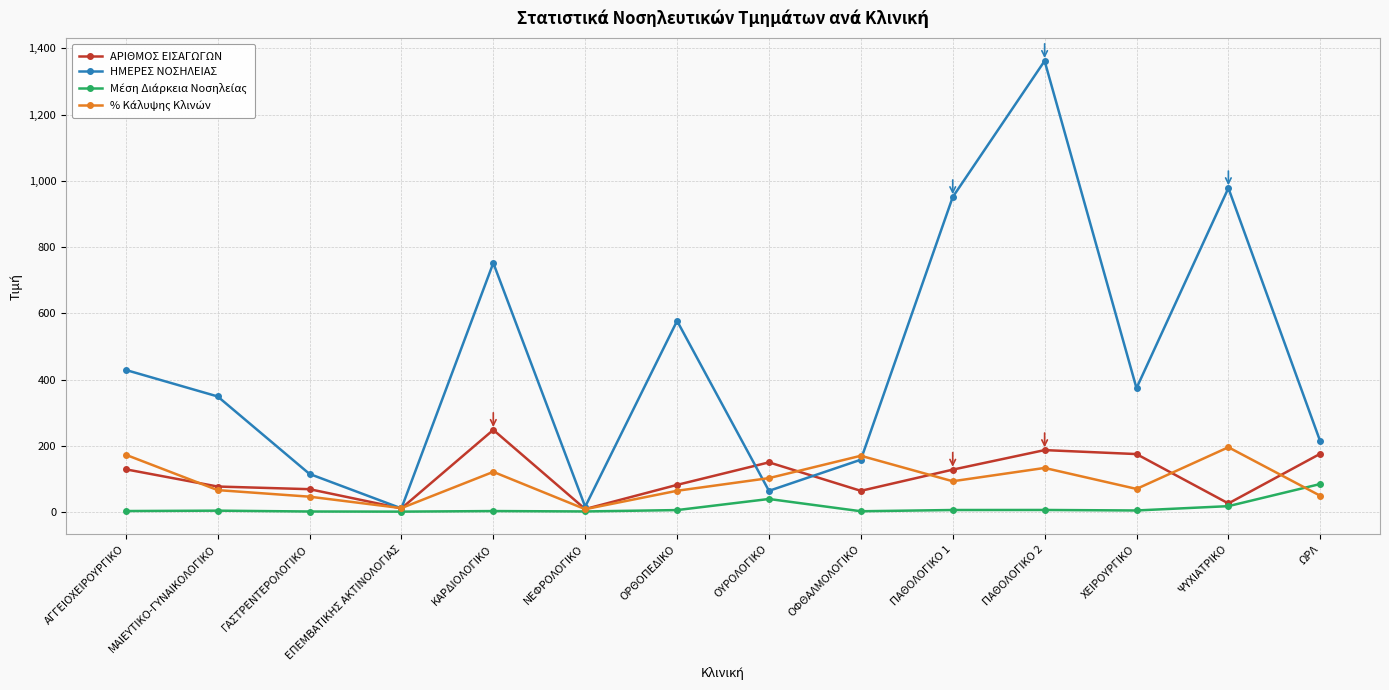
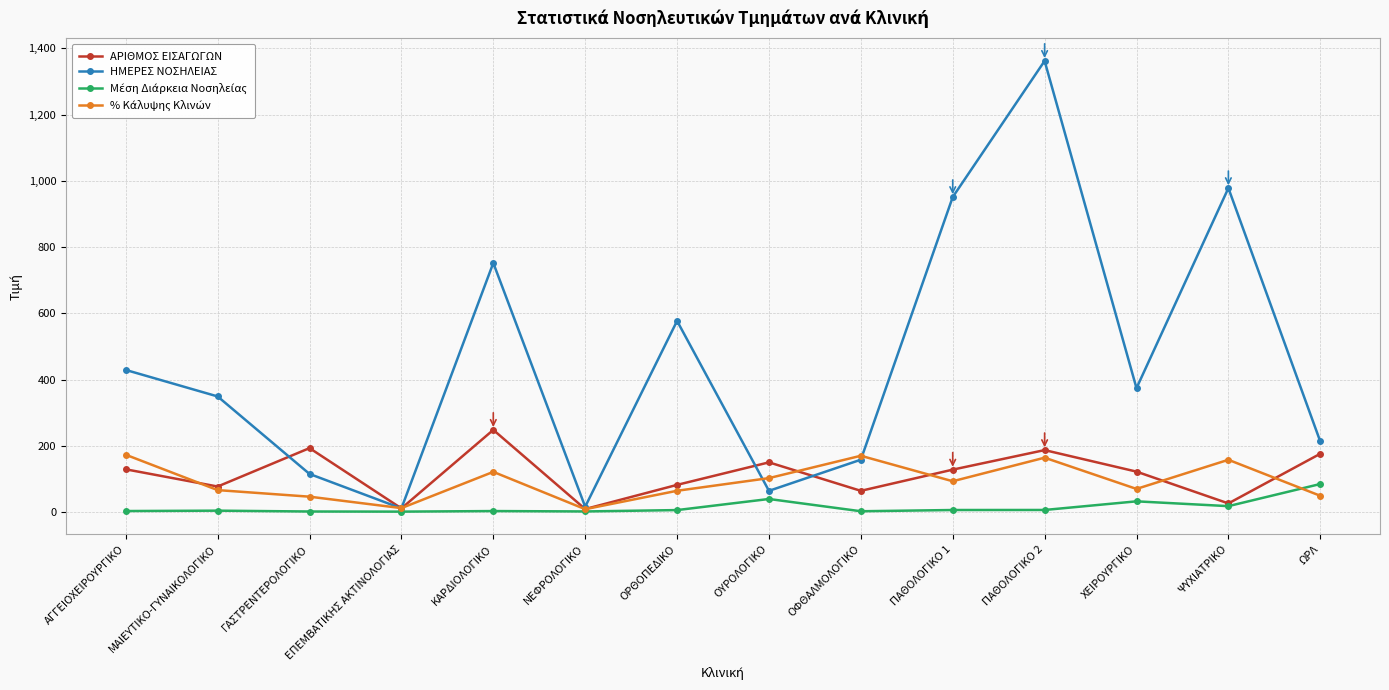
  {
    "ΑΡΙΘΜΟΣ ΕΙΣΑΓΩΓΩΝ": {
      "ΑΓΓΕΙΟΧΕΙΡΟΥΡΓΙΚΟ": "130",
      "ΜΑΙΕΥΤΙΚΟ-ΓΥΝΑΙΚΟΛΟΓΙΚΟ": "80",
-     "ΓΑΣΤΡΕΝΤΕΡΟΛΟΓΙΚΟ": "70",
+     "ΓΑΣΤΡΕΝΤΕΡΟΛΟΓΙΚΟ": "190",
      "ΚΑΡΔΙΟΛΟΓΙΚΟ": "250",
      "ΟΡΘΟΠΕΔΙΚΟ": "80",
      "ΟΥΡΟΛΟΓΙΚΟ": "150",
      "ΟΦΘΑΛΜΟΛΟΓΙΚΟ": "60",
      "ΠΑΘΟΛΟΓΙΚΟ 1": "130",
      "ΠΑΘΟΛΟΓΙΚΟ 2": "190",
-     "ΧΕΙΡΟΥΡΓΙΚΟ": "180",
+     "ΧΕΙΡΟΥΡΓΙΚΟ": "120",
      "ΨΥΧΙΑΤΡΙΚΟ": "30",
      "ΩΡΛ": "180"
    },
    "ΗΜΕΡΕΣ ΝΟΣΗΛΕΙΑΣ": {
      "ΑΓΓΕΙΟΧΕΙΡΟΥΡΓΙΚΟ": "430",
      "ΜΑΙΕΥΤΙΚΟ-ΓΥΝΑΙΚΟΛΟΓΙΚΟ": "350",
      "ΓΑΣΤΡΕΝΤΕΡΟΛΟΓΙΚΟ": "120",
      "ΚΑΡΔΙΟΛΟΓΙΚΟ": "750",
      "ΟΡΘΟΠΕΔΙΚΟ": "580",
      "ΟΥΡΟΛΟΓΙΚΟ": "60",
      "ΟΦΘΑΛΜΟΛΟΓΙΚΟ": "160",
      "ΠΑΘΟΛΟΓΙΚΟ 1": "950",
      "ΠΑΘΟΛΟΓΙΚΟ 2": "1,360",
      "ΧΕΙΡΟΥΡΓΙΚΟ": "370",
      "ΨΥΧΙΑΤΡΙΚΟ": "980",
      "ΩΡΛ": "210"
    },
    "Μέση Διάρκεια Νοσηλείας": {
      "ΑΓΓΕΙΟΧΕΙΡΟΥΡΓΙΚΟ": "0",
      "ΜΑΙΕΥΤΙΚΟ-ΓΥΝΑΙΚΟΛΟΓΙΚΟ": "0",
      "ΓΑΣΤΡΕΝΤΕΡΟΛΟΓΙΚΟ": "0",
      "ΕΠΕΜΒΑΤΙΚΗΣ ΑΚΤΙΝΟΛΟΓΙΑΣ": "0",
      "ΚΑΡΔΙΟΛΟΓΙΚΟ": "0",
      "ΟΡΘΟΠΕΔΙΚΟ": "10",
      "ΟΥΡΟΛΟΓΙΚΟ": "40",
      "ΟΦΘΑΛΜΟΛΟΓΙΚΟ": "0",
      "ΠΑΘΟΛΟΓΙΚΟ 1": "10",
      "ΠΑΘΟΛΟΓΙΚΟ 2": "10",
-     "ΧΕΙΡΟΥΡΓΙΚΟ": "0",
+     "ΧΕΙΡΟΥΡΓΙΚΟ": "30",
      "ΨΥΧΙΑΤΡΙΚΟ": "20",
      "ΩΡΛ": "80"
    },
    "% Κάλυψης Κλινών": {
      "ΑΓΓΕΙΟΧΕΙΡΟΥΡΓΙΚΟ": "170",
      "ΜΑΙΕΥΤΙΚΟ-ΓΥΝΑΙΚΟΛΟΓΙΚΟ": "70",
      "ΓΑΣΤΡΕΝΤΕΡΟΛΟΓΙΚΟ": "50",
      "ΚΑΡΔΙΟΛΟΓΙΚΟ": "120",
      "ΟΡΘΟΠΕΔΙΚΟ": "60",
      "ΟΥΡΟΛΟΓΙΚΟ": "100",
      "ΟΦΘΑΛΜΟΛΟΓΙΚΟ": "170",
      "ΠΑΘΟΛΟΓΙΚΟ 1": "90",
-     "ΠΑΘΟΛΟΓΙΚΟ 2": "130",
+     "ΠΑΘΟΛΟΓΙΚΟ 2": "160",
      "ΧΕΙΡΟΥΡΓΙΚΟ": "70",
-     "ΨΥΧΙΑΤΡΙΚΟ": "200",
+     "ΨΥΧΙΑΤΡΙΚΟ": "160",
      "ΩΡΛ": "50"
    }
  }
